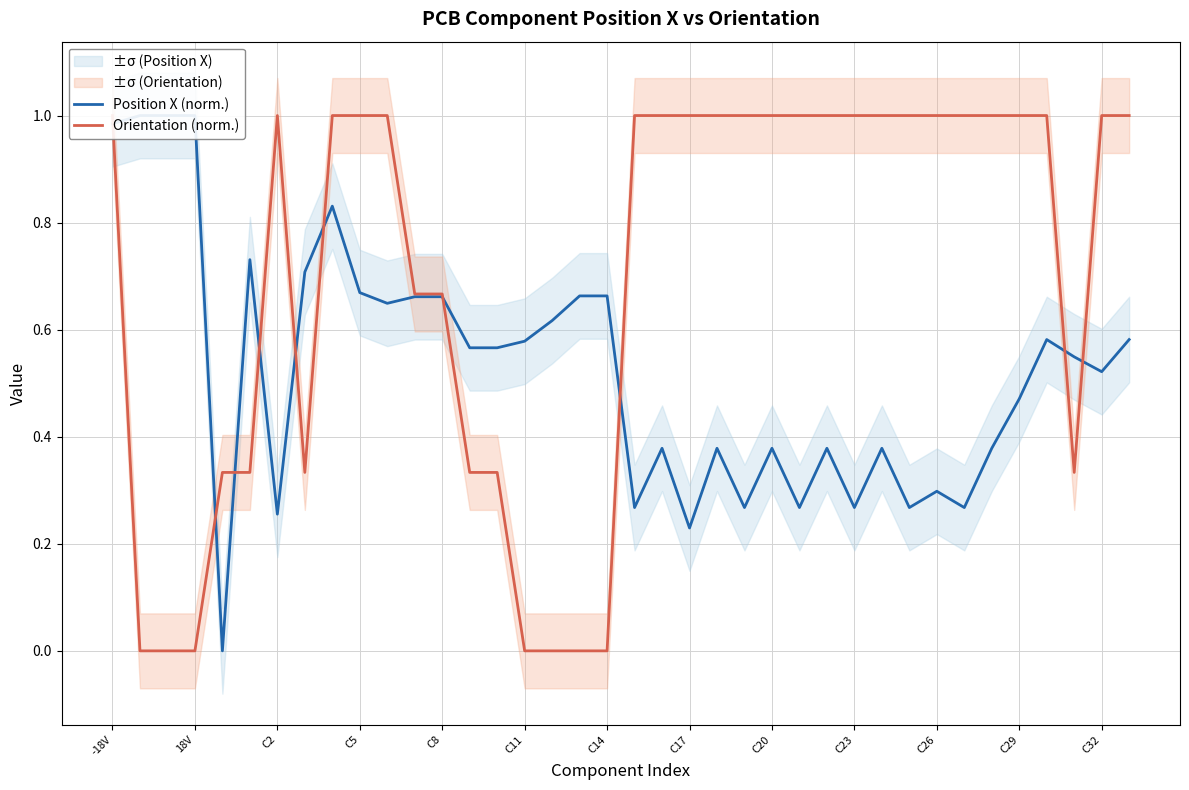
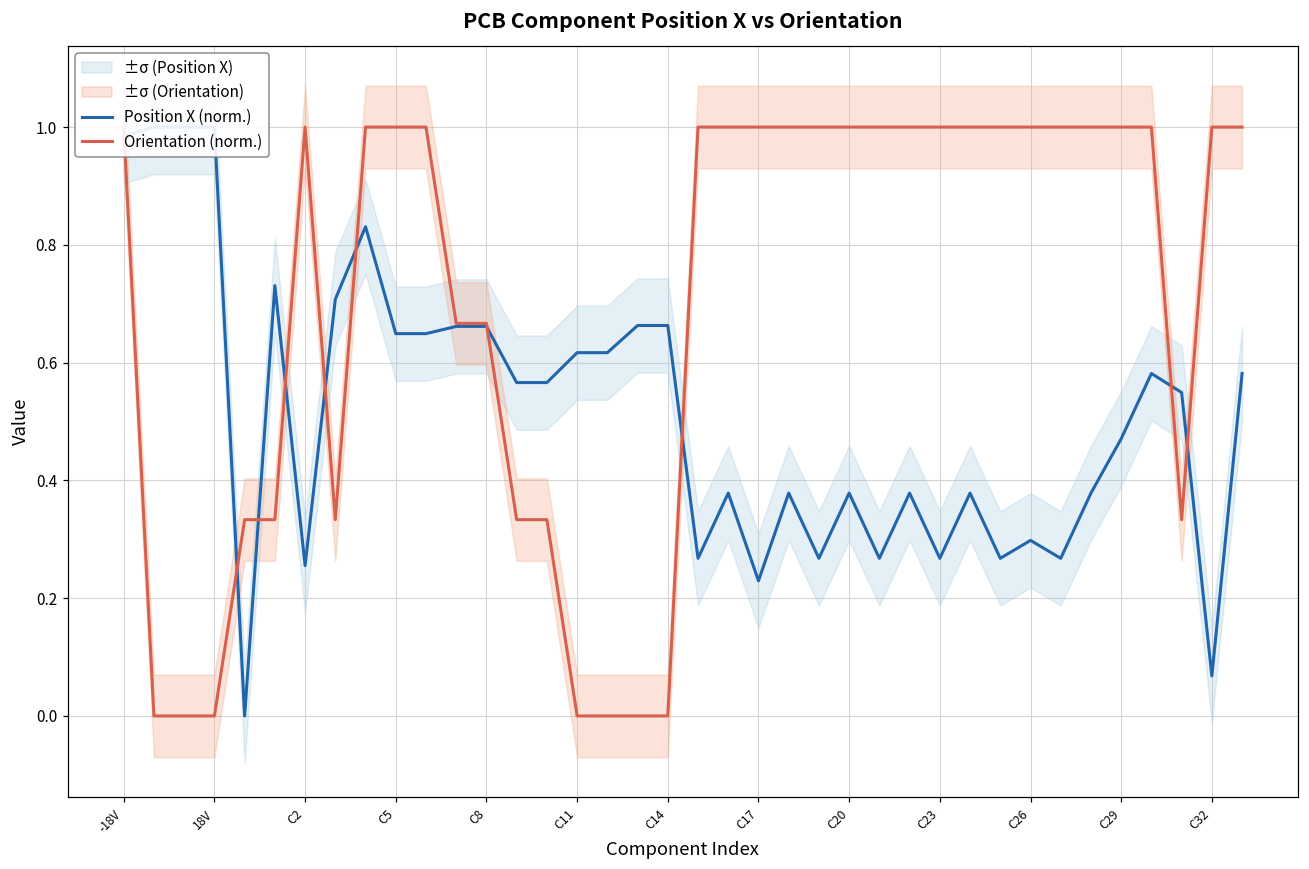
  {
    "Position X (norm.)": {
      "C2": 0.26,
-     "C5": 0.67,
+     "C5": 0.65,
      "C8": 0.66,
-     "C11": 0.58,
+     "C11": 0.62,
      "C14": 0.66,
      "C17": 0.23,
      "C20": 0.38,
      "C23": 0.27,
      "C26": 0.30,
      "C29": 0.47,
-     "C32": 0.52
+     "C32": 0.07
    },
    "Orientation (norm.)": {
      "18V": 0.00,
      "C2": 1.00,
      "C5": 1.00,
      "C8": 0.67,
      "C11": 0.00,
      "C14": 0.00,
      "C17": 1.00,
      "C20": 1.00,
      "C23": 1.00,
      "C26": 1.00,
      "C29": 1.00,
      "C32": 1.00
    }
  }
